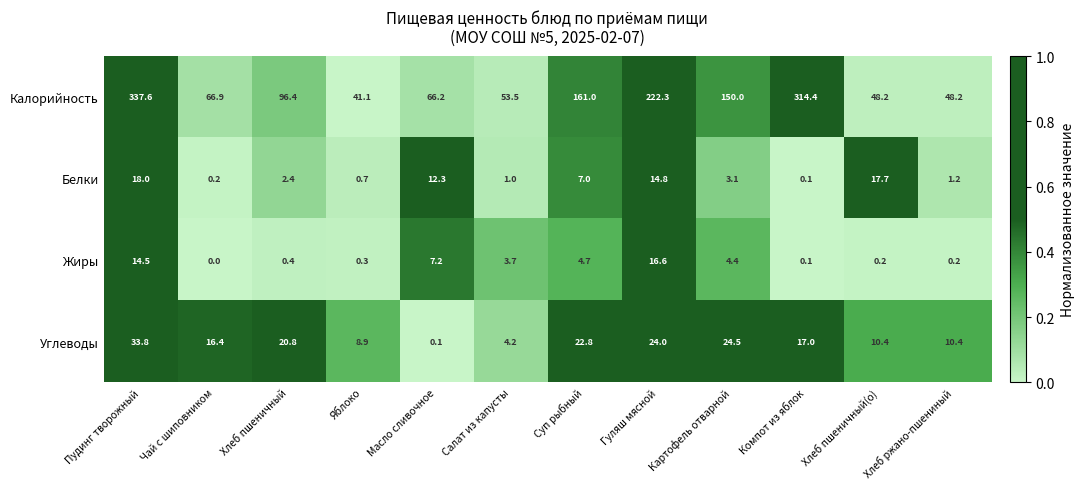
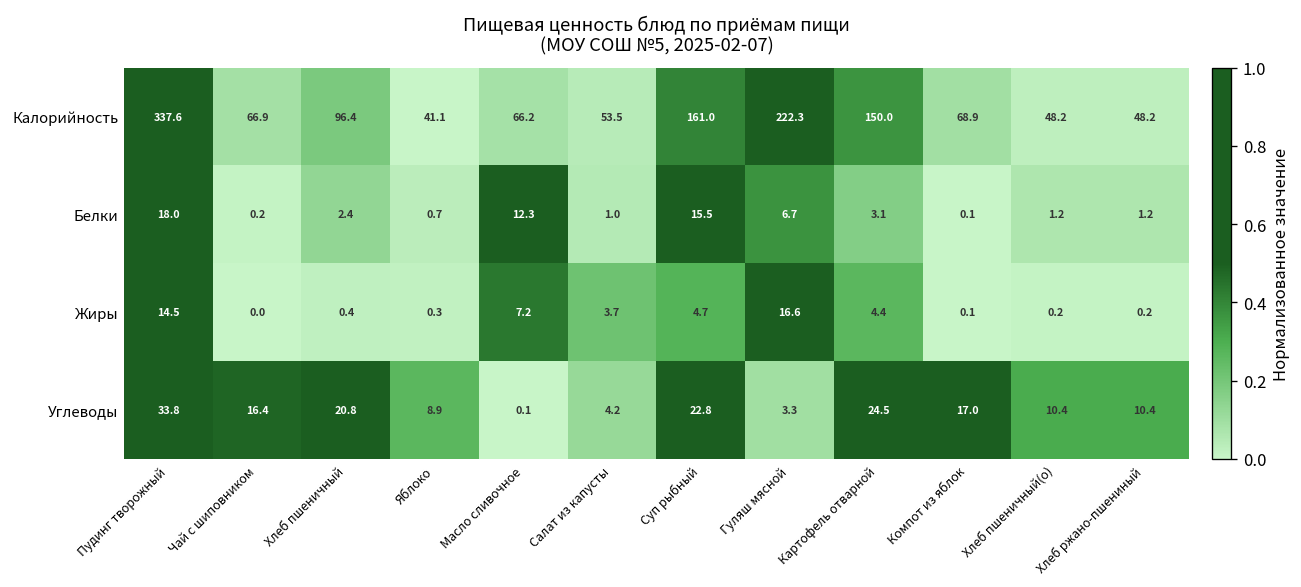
  {
    "Калорийность": {
      "Пудинг творожный": 337.6,
      "Чай с шиповником": 66.9,
      "Хлеб пшеничный": 96.4,
      "Яблоко": 41.1,
      "Масло сливочное": 66.2,
      "Салат из капусты": 53.5,
      "Суп рыбный": 161.0,
      "Гуляш мясной": 222.3,
      "Картофель отварной": 150.0,
-     "Компот из яблок": 314.4,
+     "Компот из яблок": 68.9,
      "Хлеб пшеничный(о)": 48.2,
      "Хлеб ржано-пшениный": 48.2
    },
    "Белки": {
      "Пудинг творожный": 18.0,
      "Чай с шиповником": 0.2,
      "Хлеб пшеничный": 2.4,
      "Яблоко": 0.7,
      "Масло сливочное": 12.3,
      "Салат из капусты": 1.0,
-     "Суп рыбный": 7.0,
-     "Гуляш мясной": 14.8,
+     "Суп рыбный": 15.5,
+     "Гуляш мясной": 6.7,
      "Картофель отварной": 3.1,
      "Компот из яблок": 0.1,
-     "Хлеб пшеничный(о)": 17.7,
+     "Хлеб пшеничный(о)": 1.2,
      "Хлеб ржано-пшениный": 1.2
    },
    "Жиры": {
      "Пудинг творожный": 14.5,
      "Чай с шиповником": 0.0,
      "Хлеб пшеничный": 0.4,
      "Яблоко": 0.3,
      "Масло сливочное": 7.2,
      "Салат из капусты": 3.7,
      "Суп рыбный": 4.7,
      "Гуляш мясной": 16.6,
      "Картофель отварной": 4.4,
      "Компот из яблок": 0.1,
      "Хлеб пшеничный(о)": 0.2,
      "Хлеб ржано-пшениный": 0.2
    },
    "Углеводы": {
      "Пудинг творожный": 33.8,
      "Чай с шиповником": 16.4,
      "Хлеб пшеничный": 20.8,
      "Яблоко": 8.9,
      "Масло сливочное": 0.1,
      "Салат из капусты": 4.2,
      "Суп рыбный": 22.8,
-     "Гуляш мясной": 24.0,
+     "Гуляш мясной": 3.3,
      "Картофель отварной": 24.5,
      "Компот из яблок": 17.0,
      "Хлеб пшеничный(о)": 10.4,
      "Хлеб ржано-пшениный": 10.4
    }
  }
